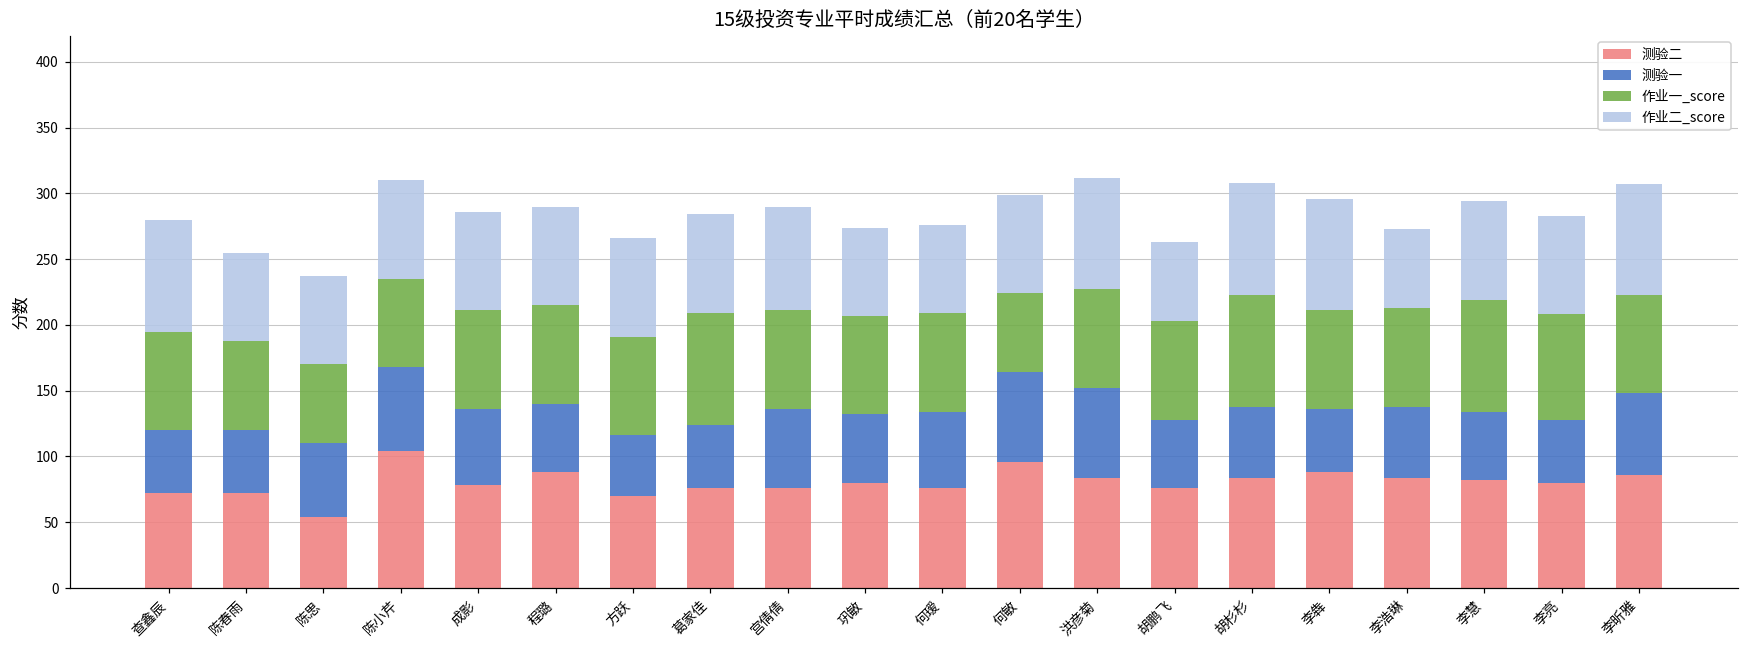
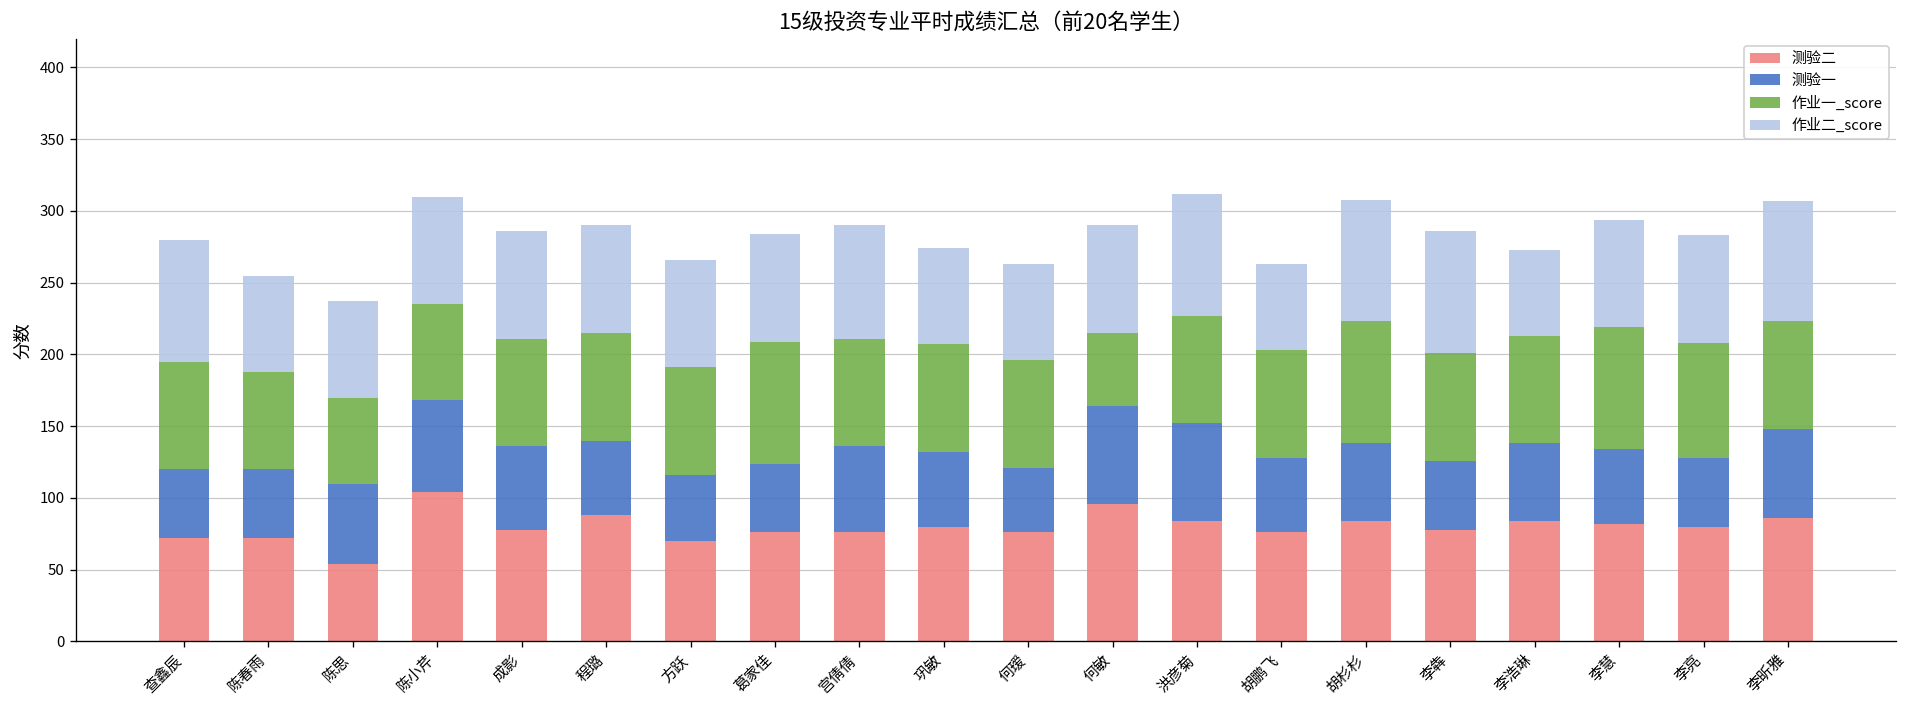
  {
    "测验二": {
      "查鑫辰": 72,
      "陈春雨": 72,
      "陈思": 54,
      "陈小芹": 104,
      "成影": 78,
      "程璐": 88,
      "方跃": 70,
      "葛家佳": 76,
      "宫倩倩": 76,
      "巩敏": 80,
      "何瑷": 76,
      "何敏": 96,
      "洪彦菊": 84,
      "胡鹏飞": 76,
      "胡杉杉": 84,
-     "李犇": 88,
+     "李犇": 78,
      "李浩琳": 84,
      "李慧": 82,
      "李亮": 80,
      "李昕雅": 86
    },
    "测验一": {
      "查鑫辰": 48,
      "陈春雨": 48,
      "陈思": 56,
      "陈小芹": 64,
      "成影": 58,
      "程璐": 52,
      "方跃": 46,
      "葛家佳": 48,
      "宫倩倩": 60,
      "巩敏": 52,
-     "何瑷": 58,
+     "何瑷": 45,
      "何敏": 68,
      "洪彦菊": 68,
      "胡鹏飞": 52,
      "胡杉杉": 54,
      "李犇": 48,
      "李浩琳": 54,
      "李慧": 52,
      "李亮": 48,
      "李昕雅": 62
    },
    "作业一_score": {
      "查鑫辰": 75,
      "陈春雨": 68,
      "陈思": 60,
      "陈小芹": 67,
      "成影": 75,
      "程璐": 75,
      "方跃": 75,
      "葛家佳": 85,
      "宫倩倩": 75,
      "巩敏": 75,
      "何瑷": 75,
-     "何敏": 60,
+     "何敏": 51,
      "洪彦菊": 75,
      "胡鹏飞": 75,
      "胡杉杉": 85,
      "李犇": 75,
      "李浩琳": 75,
      "李慧": 85,
      "李亮": 80,
      "李昕雅": 75
    },
    "作业二_score": {
      "查鑫辰": 85,
      "陈春雨": 67,
      "陈思": 67,
      "陈小芹": 75,
      "成影": 75,
      "程璐": 75,
      "方跃": 75,
      "葛家佳": 75,
      "宫倩倩": 79,
      "巩敏": 67,
      "何瑷": 67,
      "何敏": 75,
      "洪彦菊": 85,
      "胡鹏飞": 60,
      "胡杉杉": 85,
      "李犇": 85,
      "李浩琳": 60,
      "李慧": 75,
      "李亮": 75,
      "李昕雅": 84
    }
  }
